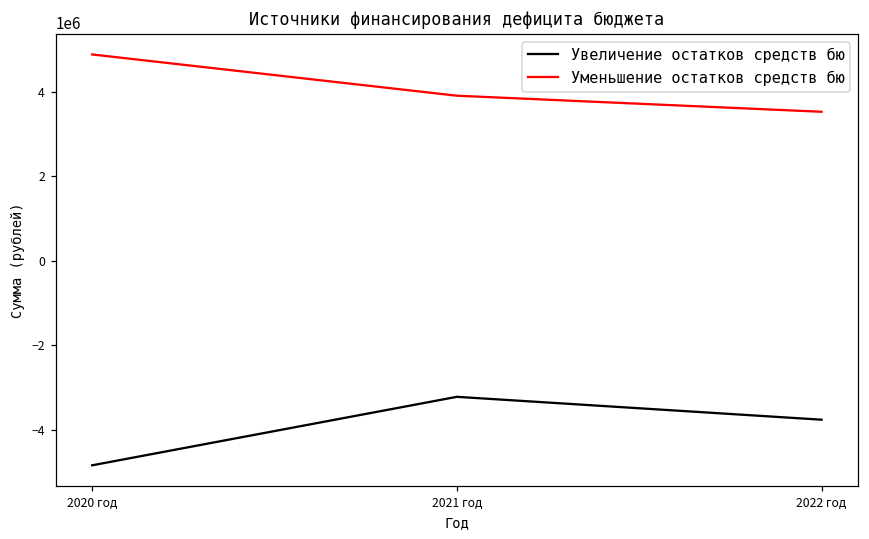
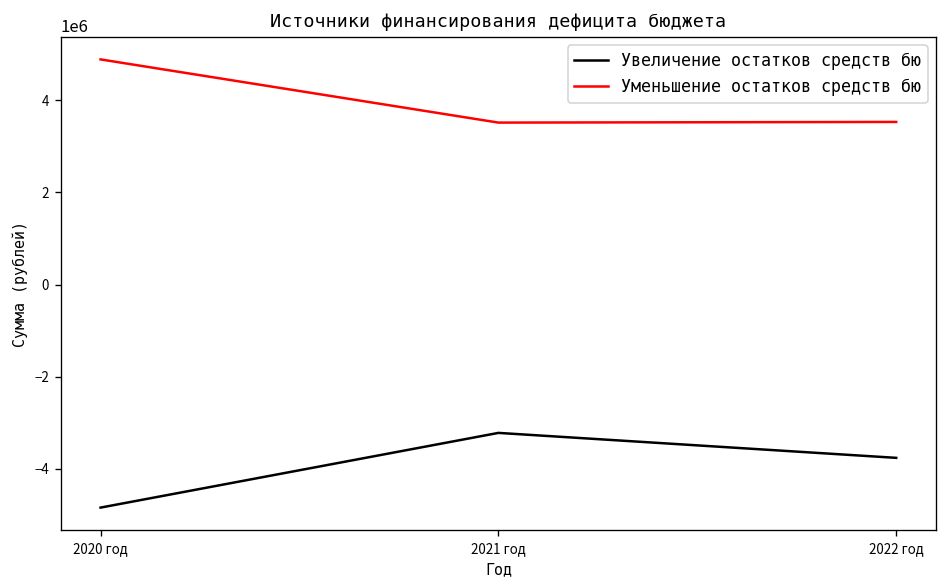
  {
    "Увеличение остатков средств бю": {
      "2020 год": -4800000,
      "2021 год": -3200000,
      "2022 год": -3800000
    },
    "Уменьшение остатков средств бю": {
      "2020 год": 4900000,
-     "2021 год": 3900000,
+     "2021 год": 3500000,
      "2022 год": 3500000
    }
  }
